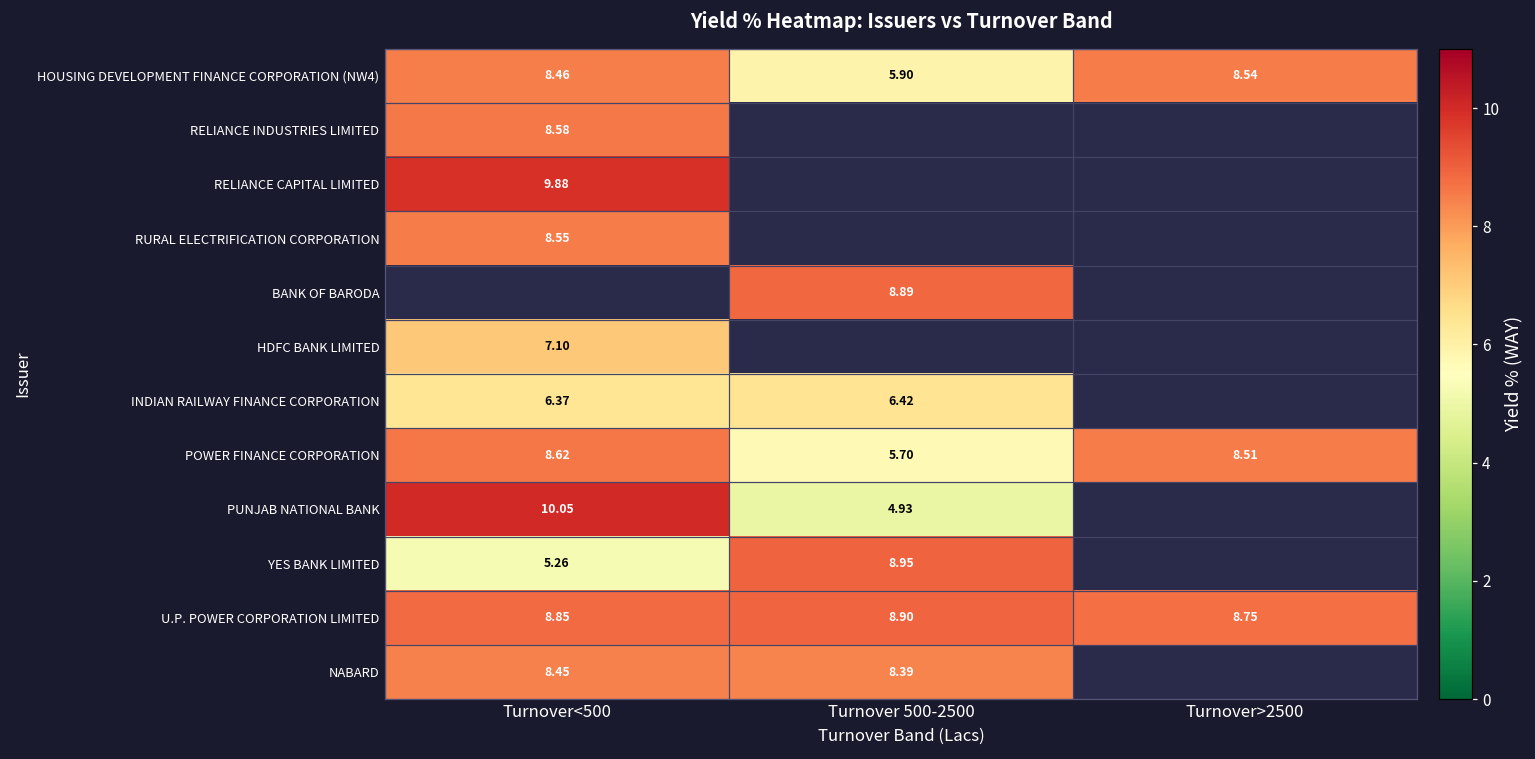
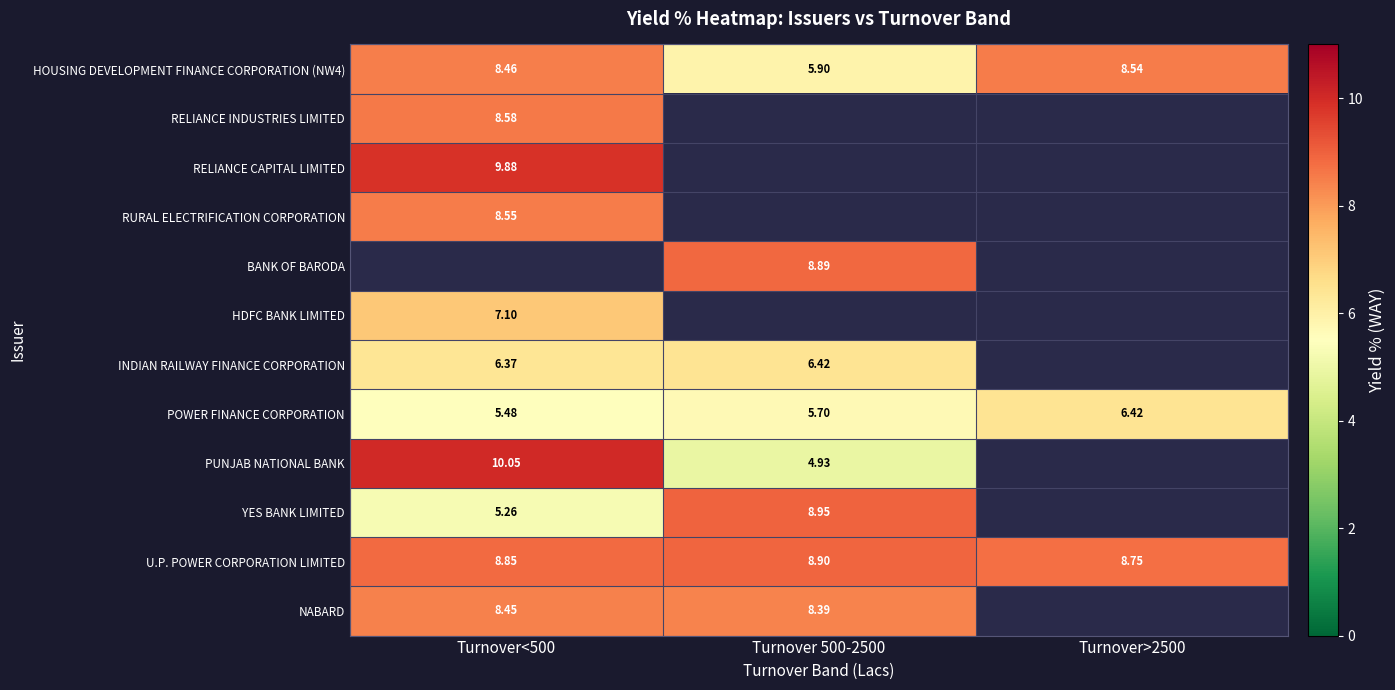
  {
    "HOUSING DEVELOPMENT FINANCE CORPORATION (NW4)": {
      "Turnover<500": 8.46,
      "Turnover 500-2500": 5.90,
      "Turnover>2500": 8.54
    },
    "RELIANCE INDUSTRIES LIMITED": {
      "Turnover<500": 8.58
    },
    "RELIANCE CAPITAL LIMITED": {
      "Turnover<500": 9.88
    },
    "RURAL ELECTRIFICATION CORPORATION": {
      "Turnover<500": 8.55
    },
    "BANK OF BARODA": {
      "Turnover 500-2500": 8.89
    },
    "HDFC BANK LIMITED": {
      "Turnover<500": 7.10
    },
    "INDIAN RAILWAY FINANCE CORPORATION": {
      "Turnover<500": 6.37,
      "Turnover 500-2500": 6.42
    },
    "POWER FINANCE CORPORATION": {
-     "Turnover<500": 8.62,
+     "Turnover<500": 5.48,
      "Turnover 500-2500": 5.70,
-     "Turnover>2500": 8.51
+     "Turnover>2500": 6.42
    },
    "PUNJAB NATIONAL BANK": {
      "Turnover<500": 10.05,
      "Turnover 500-2500": 4.93
    },
    "YES BANK LIMITED": {
      "Turnover<500": 5.26,
      "Turnover 500-2500": 8.95
    },
    "U.P. POWER CORPORATION LIMITED": {
      "Turnover<500": 8.85,
      "Turnover 500-2500": 8.90,
      "Turnover>2500": 8.75
    },
    "NABARD": {
      "Turnover<500": 8.45,
      "Turnover 500-2500": 8.39
    }
  }
